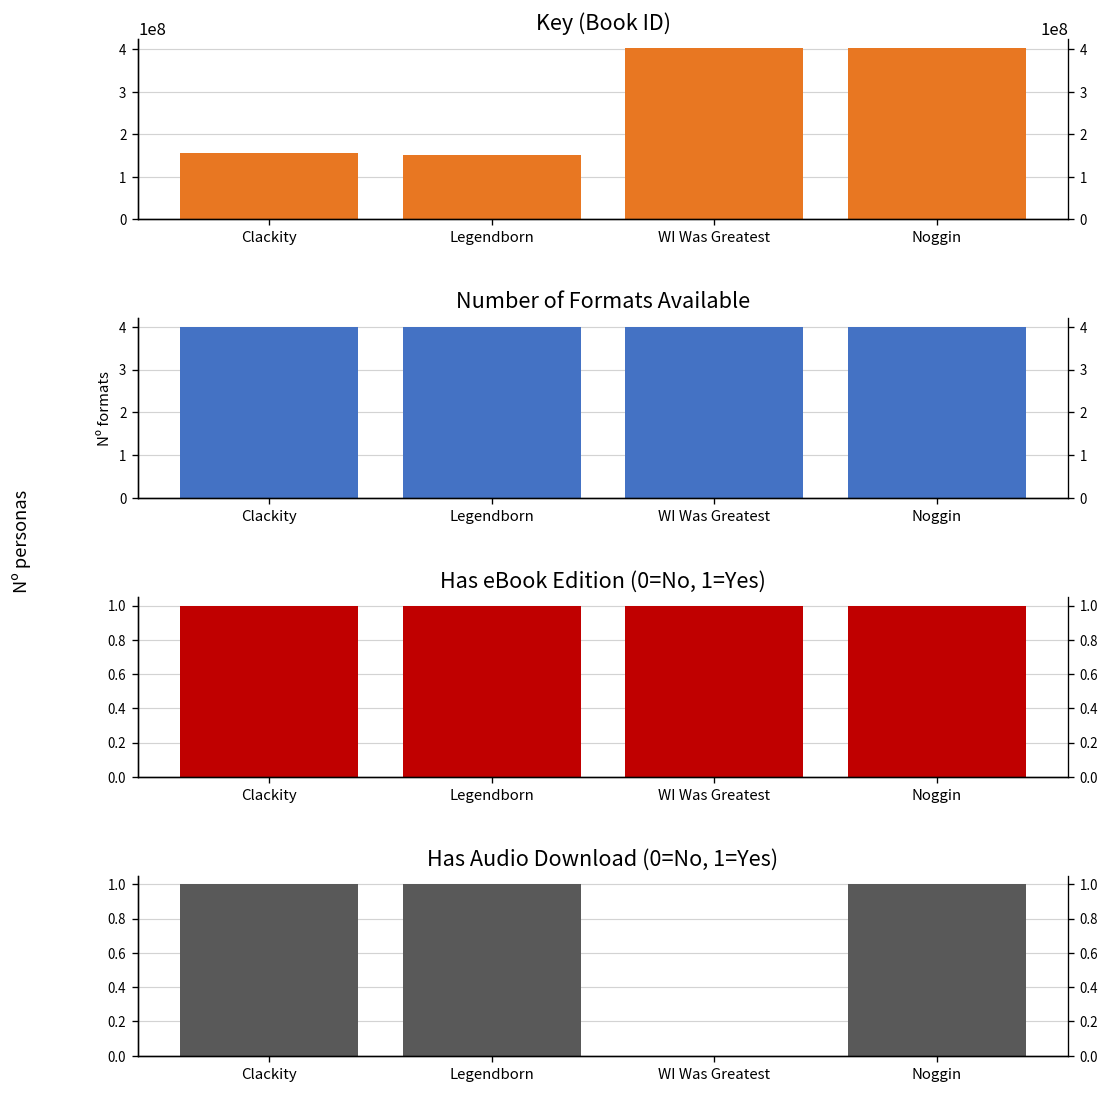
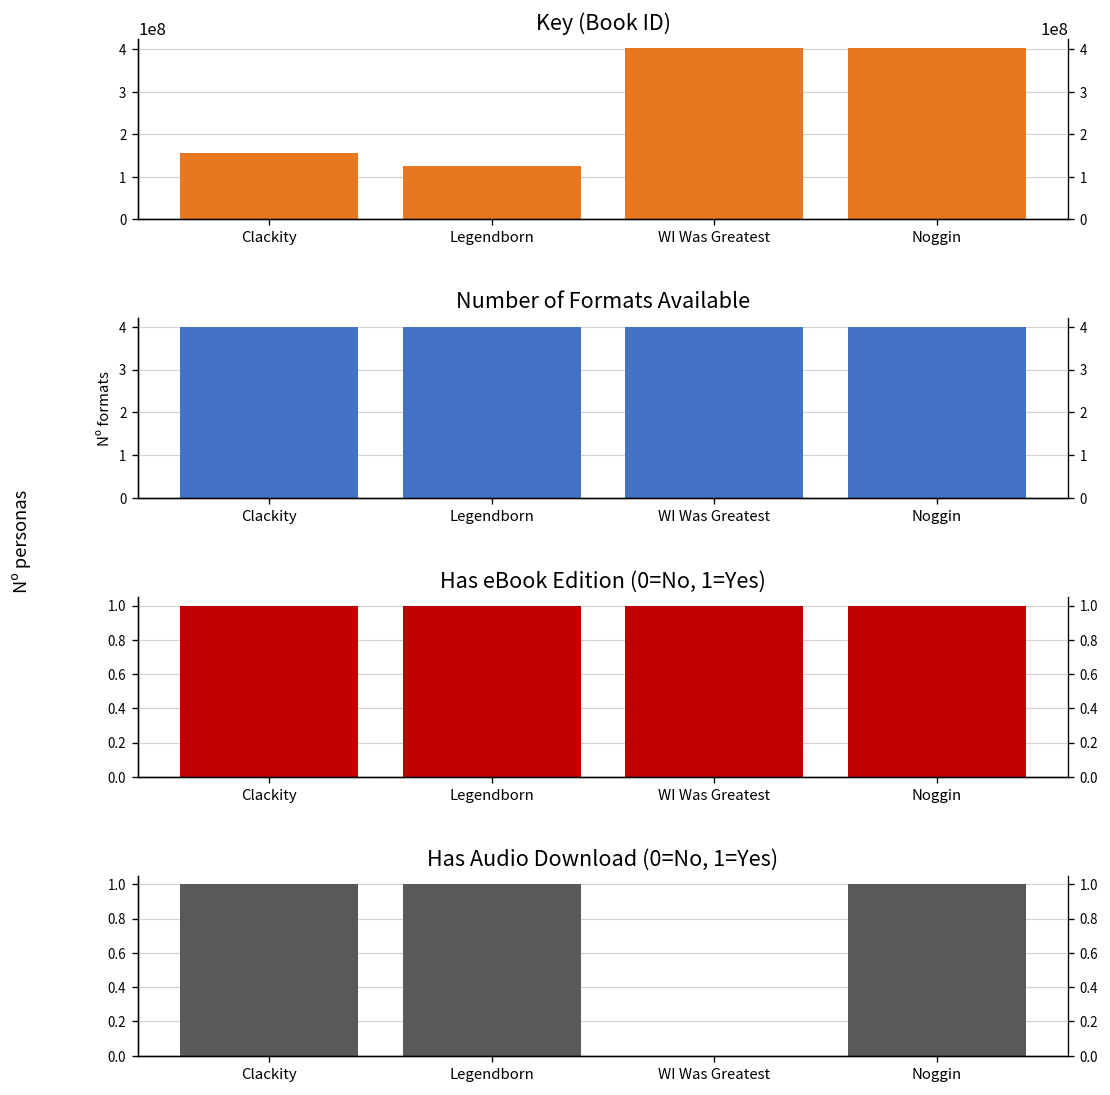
  {
    "Key (Book ID)": {
      "Clackity": 160000000,
-     "Legendborn": 150000000,
+     "Legendborn": 130000000,
      "WI Was Greatest": 400000000,
      "Noggin": 400000000
    },
    "Number of Formats Available": {
      "Clackity": 4.0,
      "Legendborn": 4.0,
      "WI Was Greatest": 4.0,
      "Noggin": 4.0
    },
    "Has eBook Edition (0=No, 1=Yes)": {
      "Clackity": 1.00,
      "Legendborn": 1.00,
      "WI Was Greatest": 1.00,
      "Noggin": 1.00
    },
    "Has Audio Download (0=No, 1=Yes)": {
      "Clackity": 1.00,
      "Legendborn": 1.00,
      "WI Was Greatest": 0.00,
      "Noggin": 1.00
    }
  }
